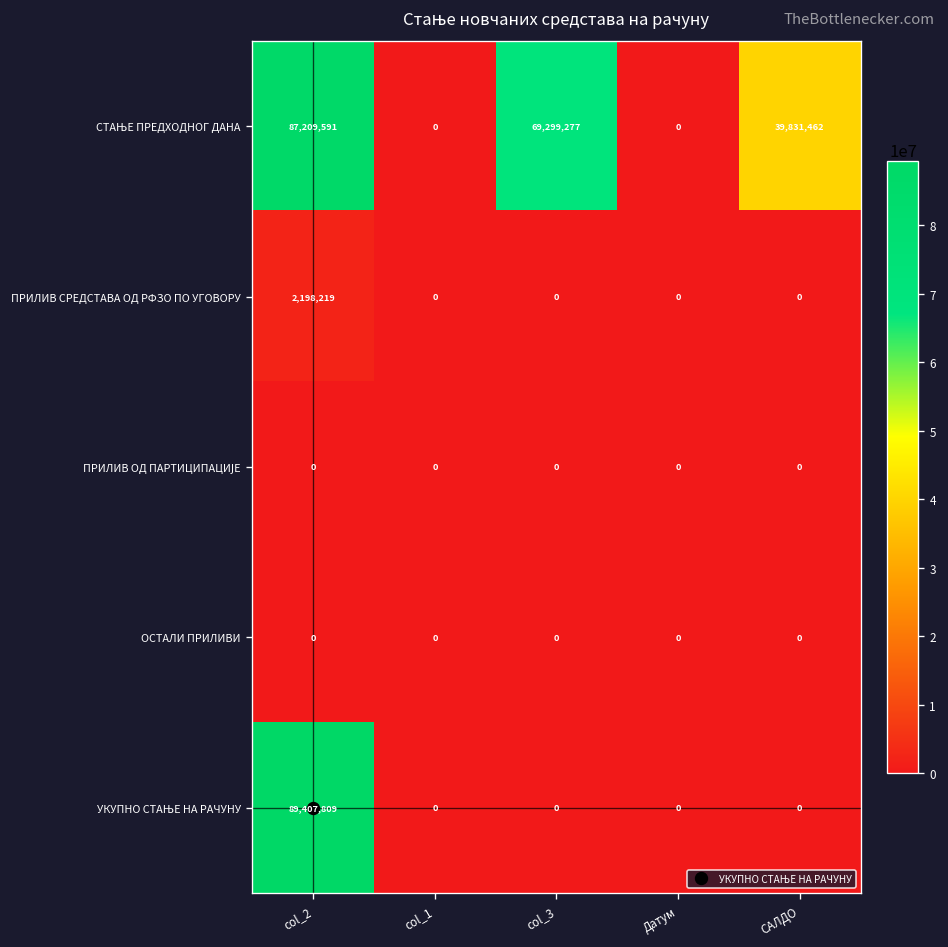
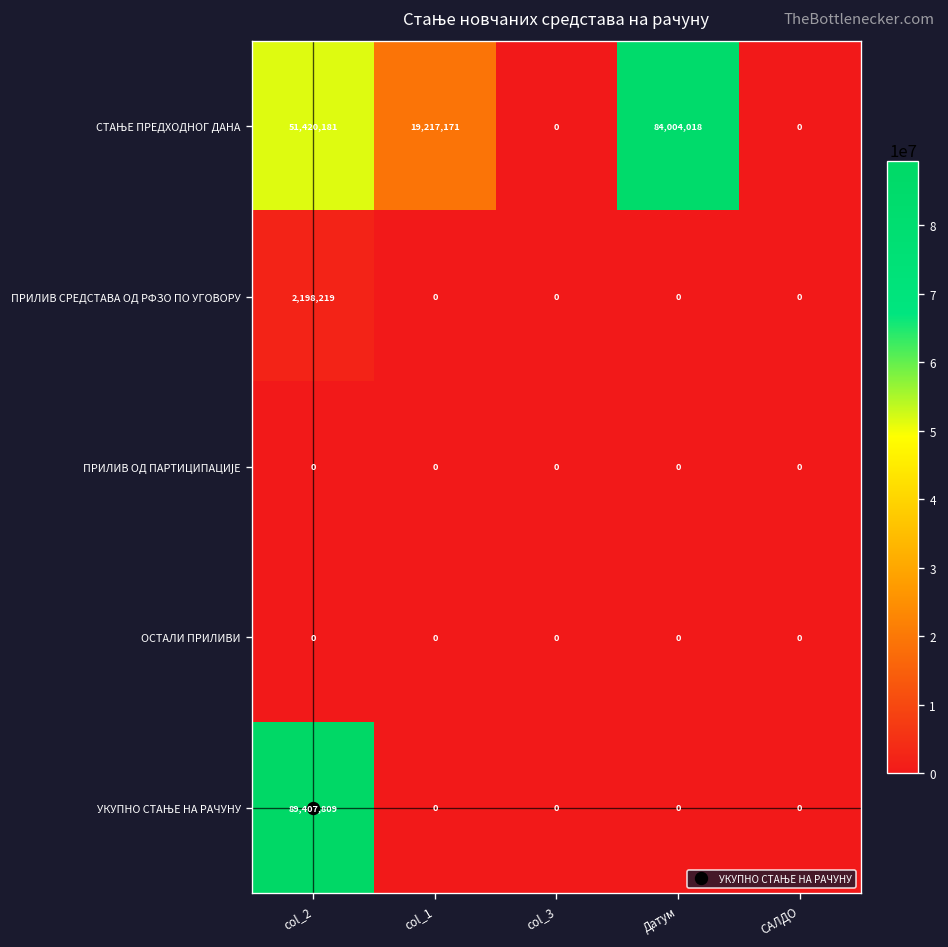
  {
    "СТАЊЕ ПРЕДХОДНОГ ДАНА": {
-     "col_2": "87,209,591",
-     "col_1": "0",
-     "col_3": "69,299,277",
-     "Датум": "0",
-     "САЛДО": "39,831,462"
+     "col_2": "51,420,181",
+     "col_1": "19,217,171",
+     "col_3": "0",
+     "Датум": "84,004,018",
+     "САЛДО": "0"
    },
    "ПРИЛИВ СРЕДСТАВА ОД РФЗО ПО УГОВОРУ": {
      "col_2": "2,198,219",
      "col_1": "0",
      "col_3": "0",
      "Датум": "0",
      "САЛДО": "0"
    },
    "ПРИЛИВ ОД ПАРТИЦИПАЦИЈЕ": {
      "col_2": "0",
      "col_1": "0",
      "col_3": "0",
      "Датум": "0",
      "САЛДО": "0"
    },
    "ОСТАЛИ ПРИЛИВИ": {
      "col_2": "0",
      "col_1": "0",
      "col_3": "0",
      "Датум": "0",
      "САЛДО": "0"
    },
    "УКУПНО СТАЊЕ НА РАЧУНУ": {
      "col_1": "0",
      "col_3": "0",
      "Датум": "0",
      "САЛДО": "0"
    }
  }
